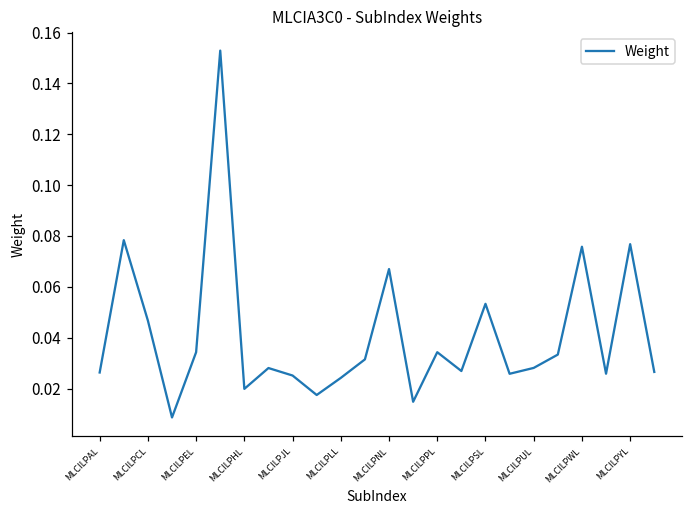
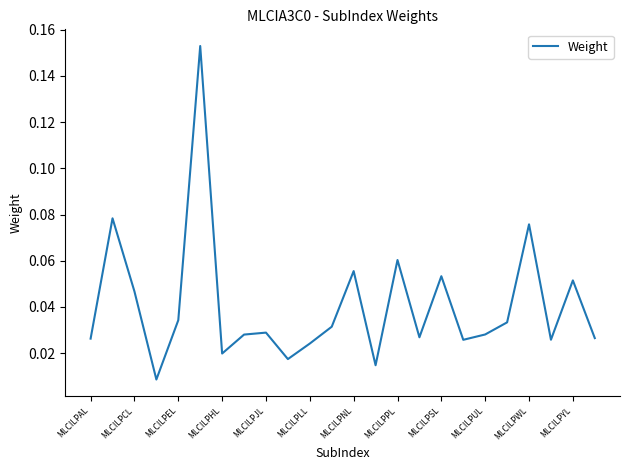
  {
    "MLCILPAL": 0.026,
    "MLCILPCL": 0.047,
    "MLCILPEL": 0.034,
    "MLCILPHL": 0.020,
-   "MLCILPJL": 0.025,
+   "MLCILPJL": 0.029,
    "MLCILPLL": 0.024,
-   "MLCILPNL": 0.067,
-   "MLCILPPL": 0.034,
+   "MLCILPNL": 0.056,
+   "MLCILPPL": 0.060,
    "MLCILPSL": 0.053,
    "MLCILPUL": 0.028,
    "MLCILPWL": 0.076,
-   "MLCILPYL": 0.077
+   "MLCILPYL": 0.051
  }
